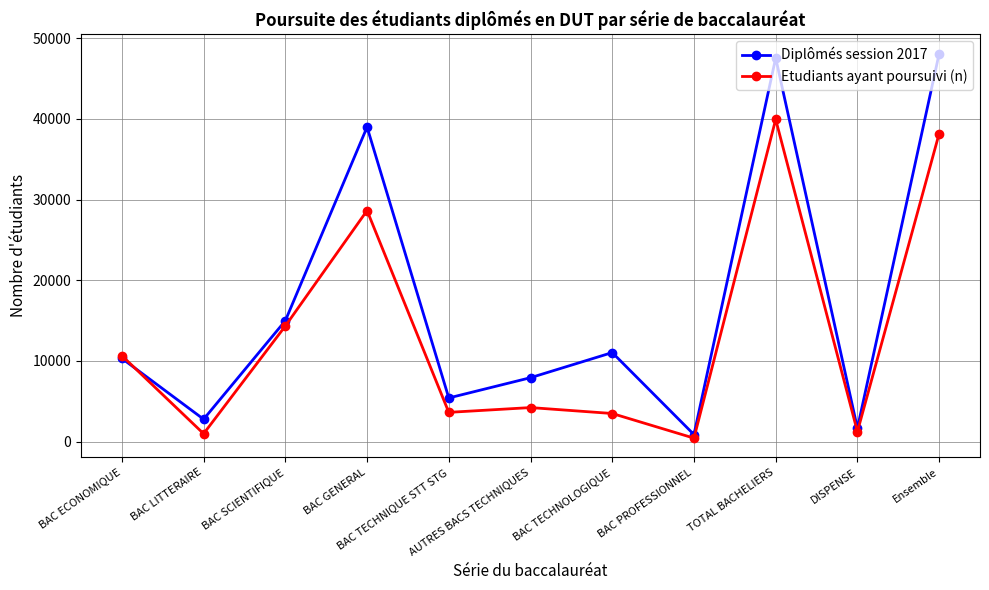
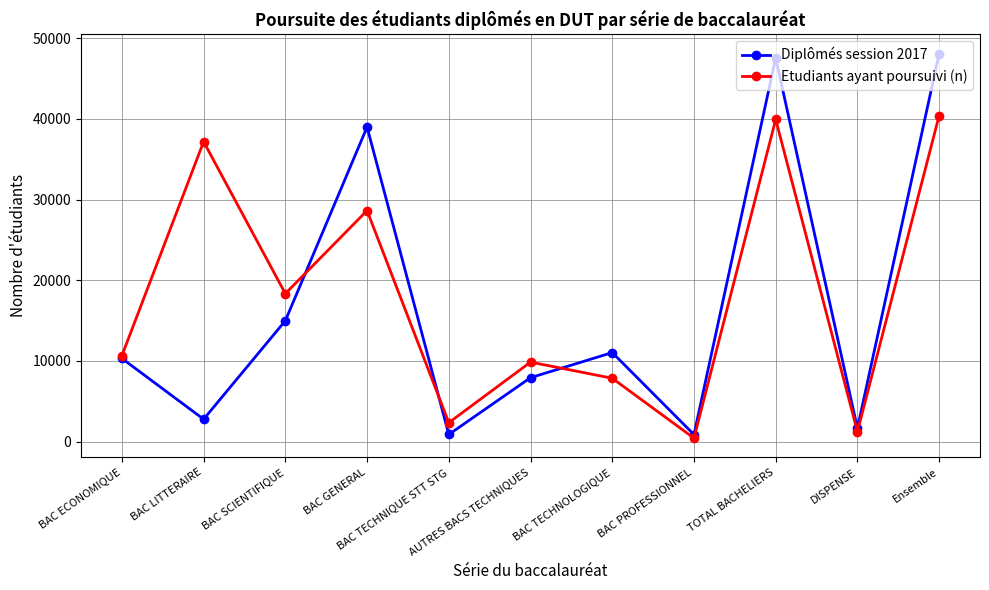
  {
    "Diplômés session 2017": {
      "BAC ECONOMIQUE": 10000,
      "BAC LITTERAIRE": 3000,
      "BAC SCIENTIFIQUE": 15000,
      "BAC GENERAL": 39000,
-     "BAC TECHNIQUE STT STG": 5000,
+     "BAC TECHNIQUE STT STG": 1000,
      "AUTRES BACS TECHNIQUES": 8000,
      "BAC TECHNOLOGIQUE": 11000,
      "BAC PROFESSIONNEL": 1000,
      "DISPENSE": 2000
    },
    "Etudiants ayant poursuivi (n)": {
      "BAC ECONOMIQUE": 11000,
-     "BAC LITTERAIRE": 1000,
-     "BAC SCIENTIFIQUE": 14000,
+     "BAC LITTERAIRE": 37000,
+     "BAC SCIENTIFIQUE": 18000,
      "BAC GENERAL": 29000,
-     "BAC TECHNIQUE STT STG": 4000,
-     "AUTRES BACS TECHNIQUES": 4000,
-     "BAC TECHNOLOGIQUE": 3000,
+     "BAC TECHNIQUE STT STG": 2000,
+     "AUTRES BACS TECHNIQUES": 10000,
+     "BAC TECHNOLOGIQUE": 8000,
      "BAC PROFESSIONNEL": 0,
      "TOTAL BACHELIERS": 40000,
      "DISPENSE": 1000,
-     "Ensemble": 38000
+     "Ensemble": 40000
    }
  }
